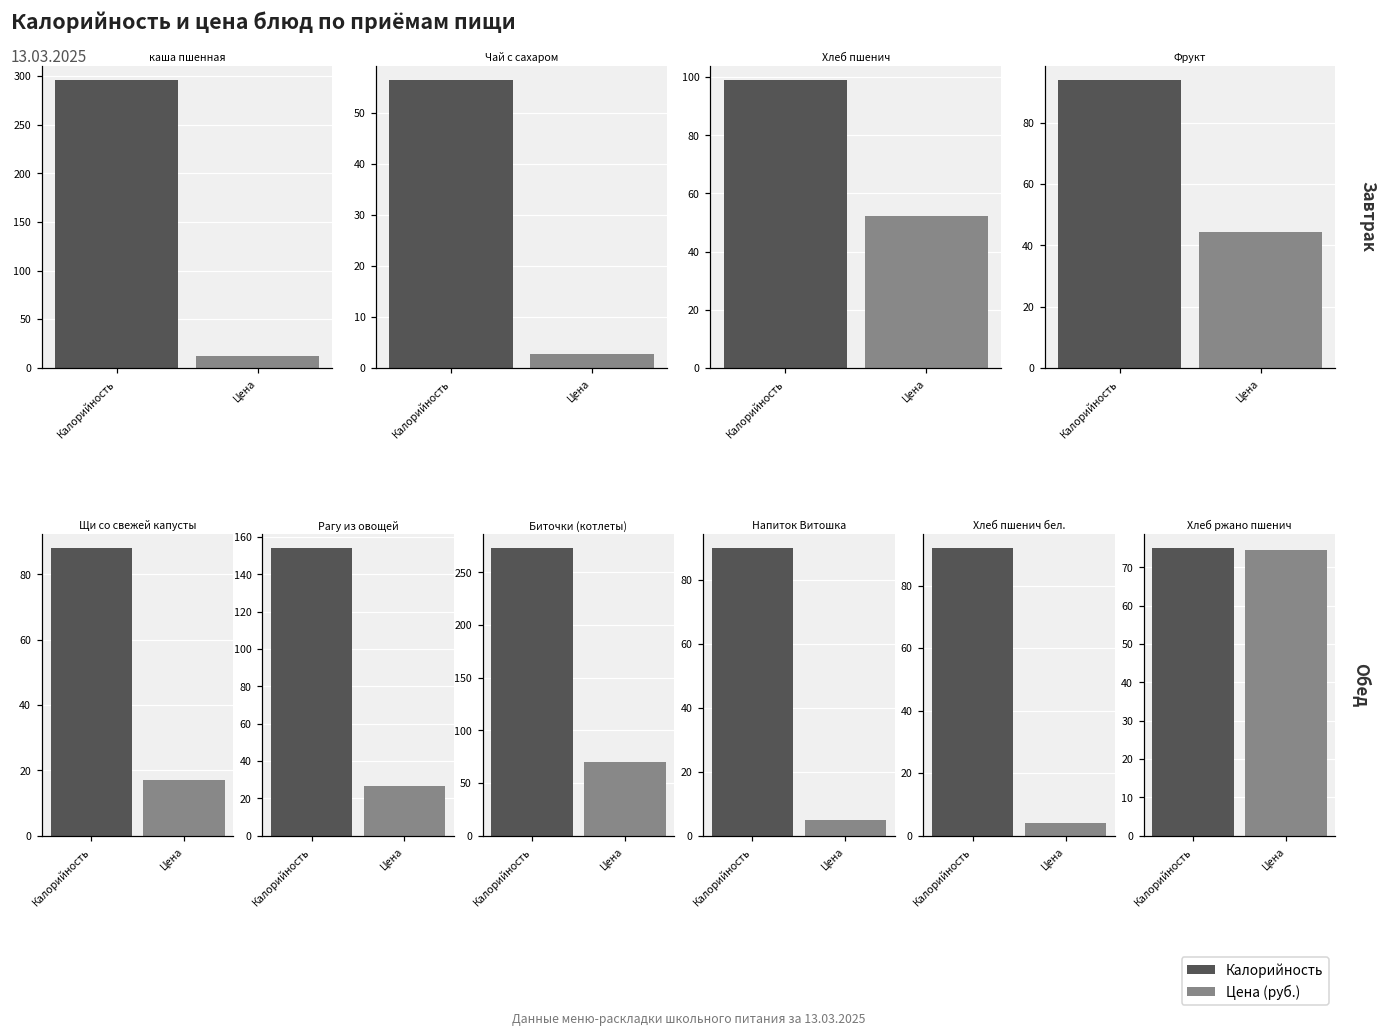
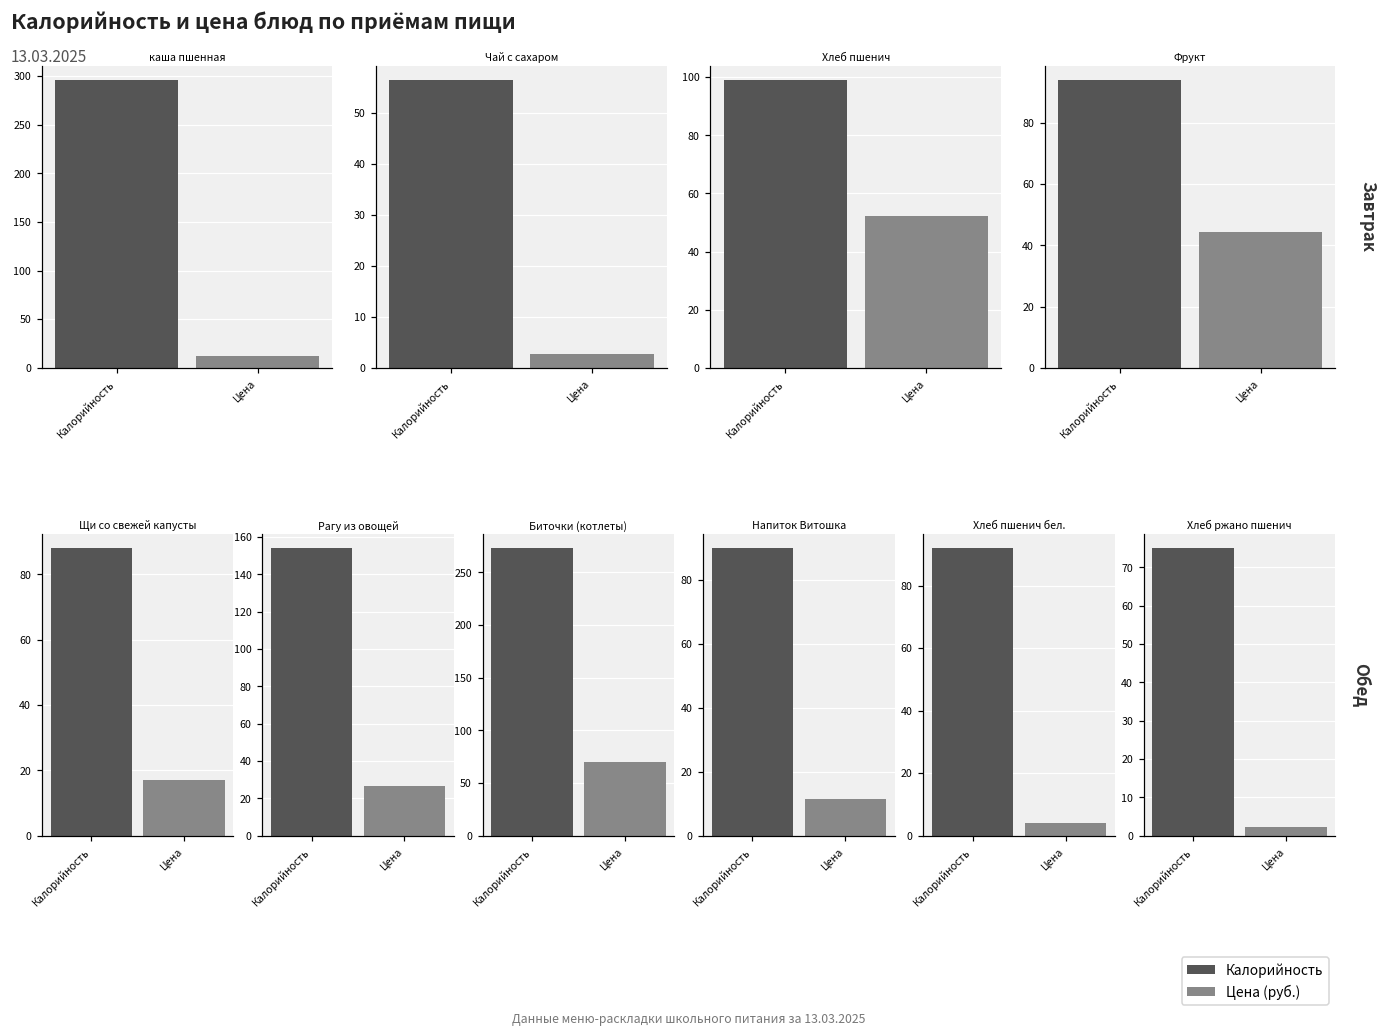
  {
    "каша пшенная": {
      "Калорийность": 300,
      "Цена": 10
    },
    "Чай с сахаром": {
      "Калорийность": 56,
      "Цена": 3
    },
    "Хлеб пшенич": {
      "Калорийность": 99,
      "Цена": 52
    },
    "Фрукт": {
      "Калорийность": 94,
      "Цена": 44
    },
    "Щи со свежей капусты": {
      "Калорийность": 88,
      "Цена": 17
    },
    "Рагу из овощей": {
      "Калорийность": 154,
      "Цена": 27
    },
    "Биточки (котлеты)": {
      "Калорийность": 270,
      "Цена": 70
    },
    "Напиток Витошка": {
      "Калорийность": 90,
-     "Цена": 5
+     "Цена": 12
    },
    "Хлеб пшенич бел.": {
      "Калорийность": 92,
      "Цена": 4
    },
    "Хлеб ржано пшенич": {
      "Калорийность": 75,
-     "Цена": 75
+     "Цена": 2
    }
  }
